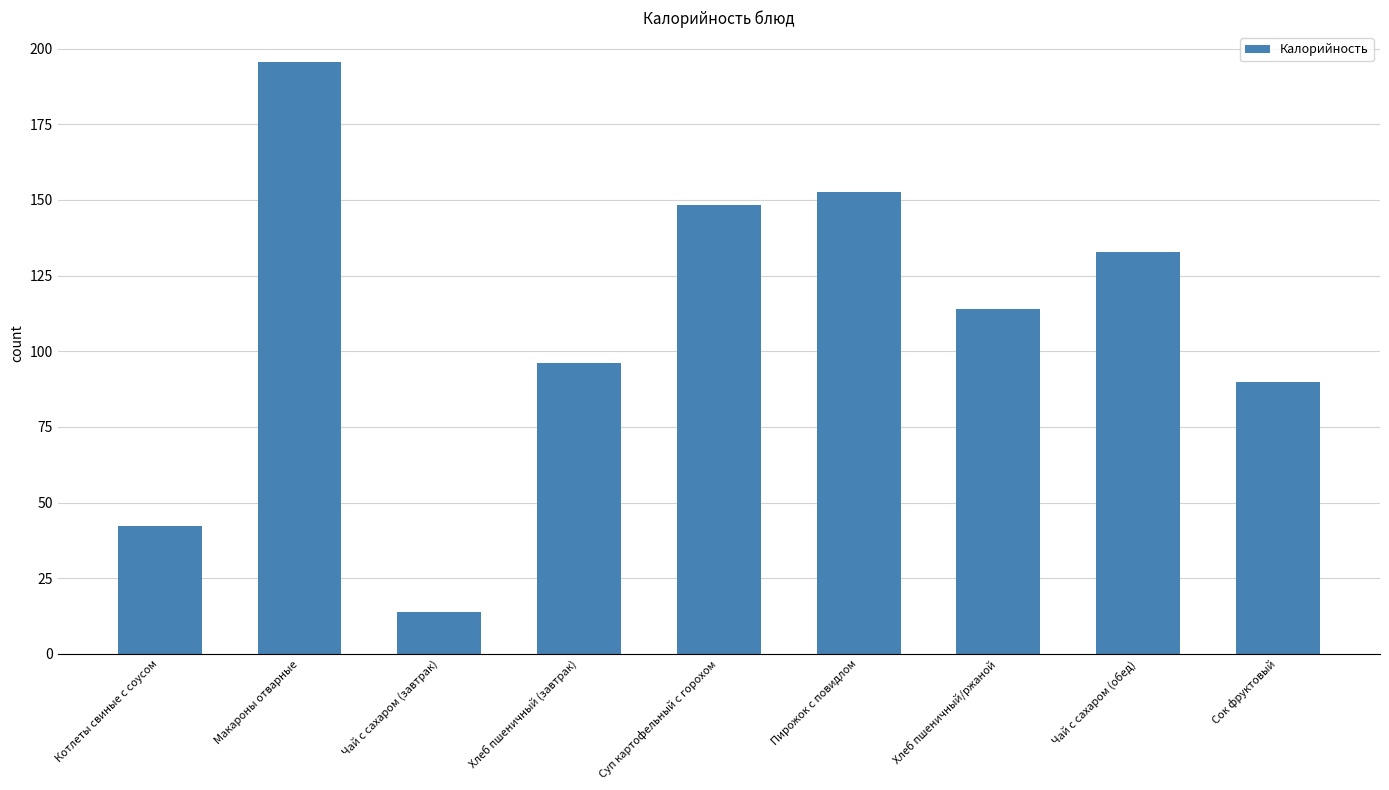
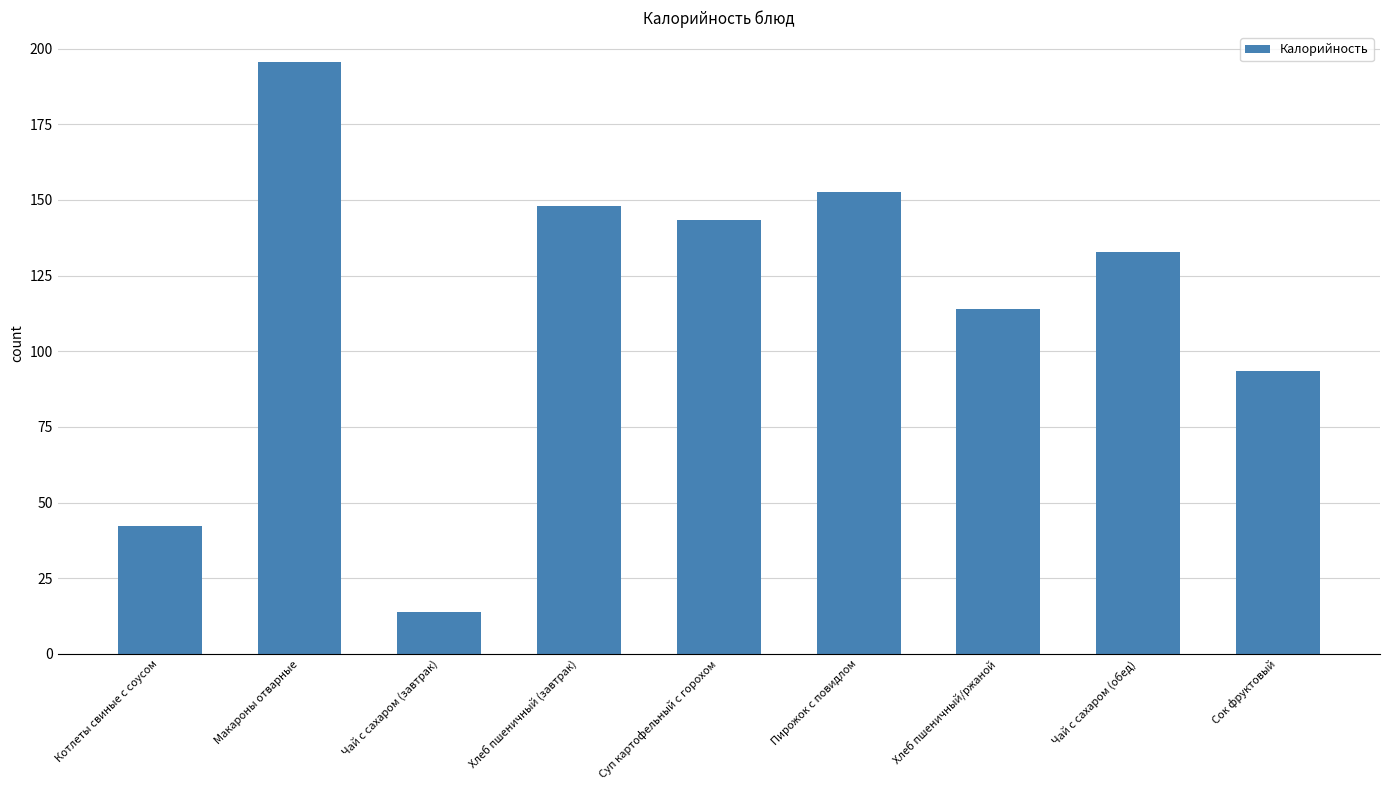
  {
    "Котлеты свиные с соусом": 42,
    "Макароны отварные": 196,
    "Чай с сахаром (завтрак)": 14,
-   "Хлеб пшеничный (завтрак)": 96,
-   "Суп картофельный с горохом": 148,
+   "Хлеб пшеничный (завтрак)": 148,
+   "Суп картофельный с горохом": 143,
    "Пирожок с повидлом": 153,
    "Хлеб пшеничный/ржаной": 114,
    "Чай с сахаром (обед)": 133,
-   "Сок фруктовый": 90
+   "Сок фруктовый": 93
  }
